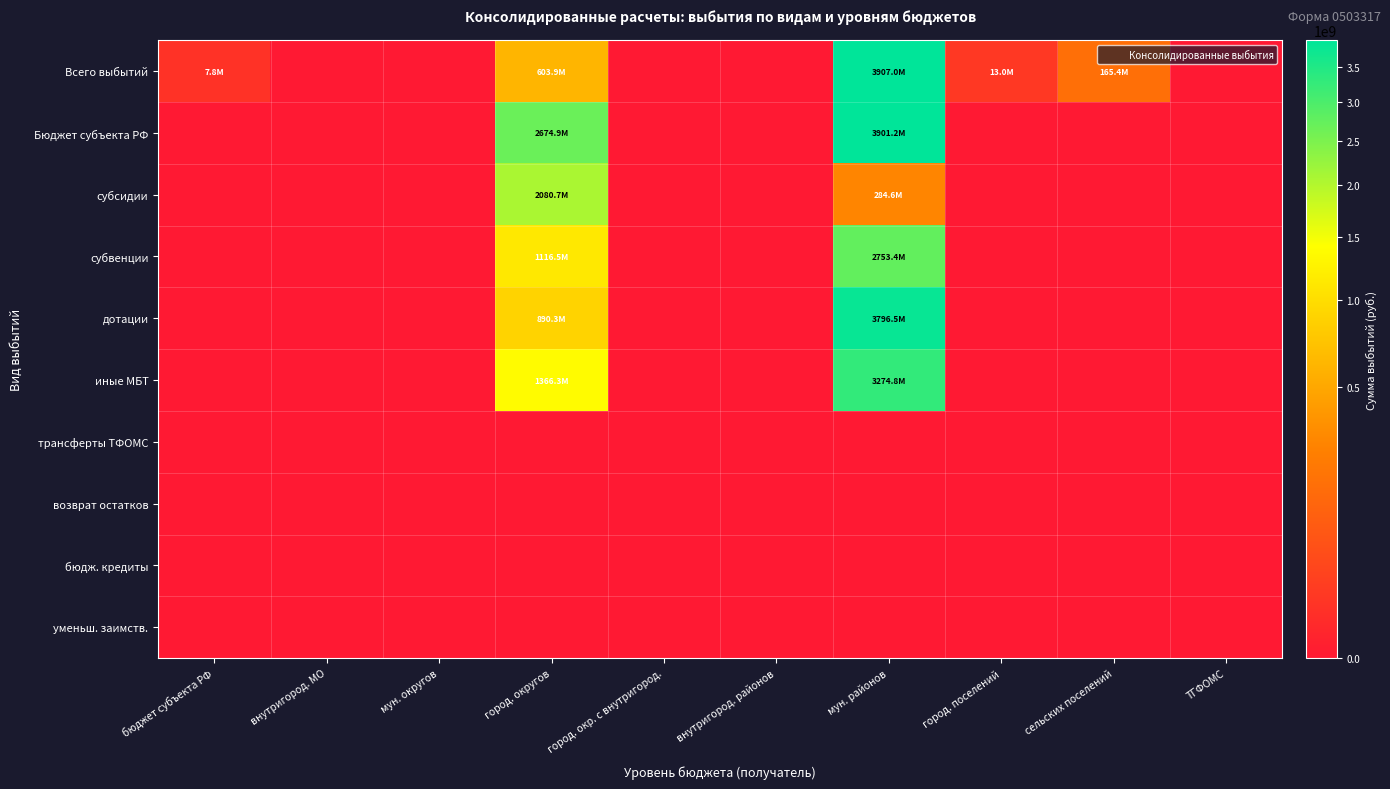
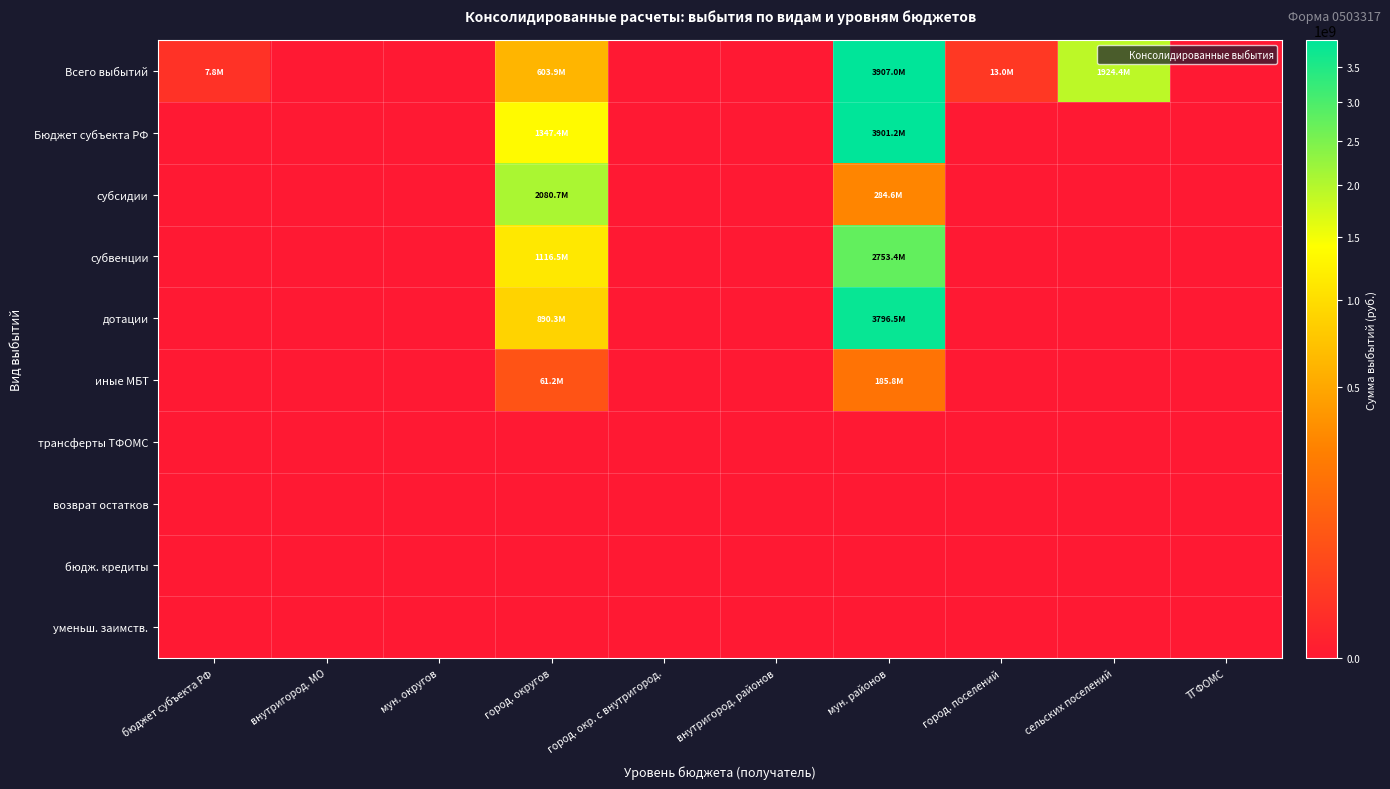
  {
    "Всего выбытий": {
      "бюджет субъекта РФ": "7.8М",
      "город. округов": "603.9М",
      "мун. районов": "3907.0М",
      "город. поселений": "13.0М",
-     "сельских поселений": "165.4М"
+     "сельских поселений": "1924.4М"
    },
    "Бюджет субъекта РФ": {
-     "город. округов": "2674.9М",
+     "город. округов": "1347.4М",
      "мун. районов": "3901.2М"
    },
    "субсидии": {
      "город. округов": "2080.7М",
      "мун. районов": "284.6М"
    },
    "субвенции": {
      "город. округов": "1116.5М",
      "мун. районов": "2753.4М"
    },
    "дотации": {
      "город. округов": "890.3М",
      "мун. районов": "3796.5М"
    },
    "иные МБТ": {
-     "город. округов": "1366.3М",
-     "мун. районов": "3274.8М"
+     "город. округов": "61.2М",
+     "мун. районов": "185.8М"
    }
  }
